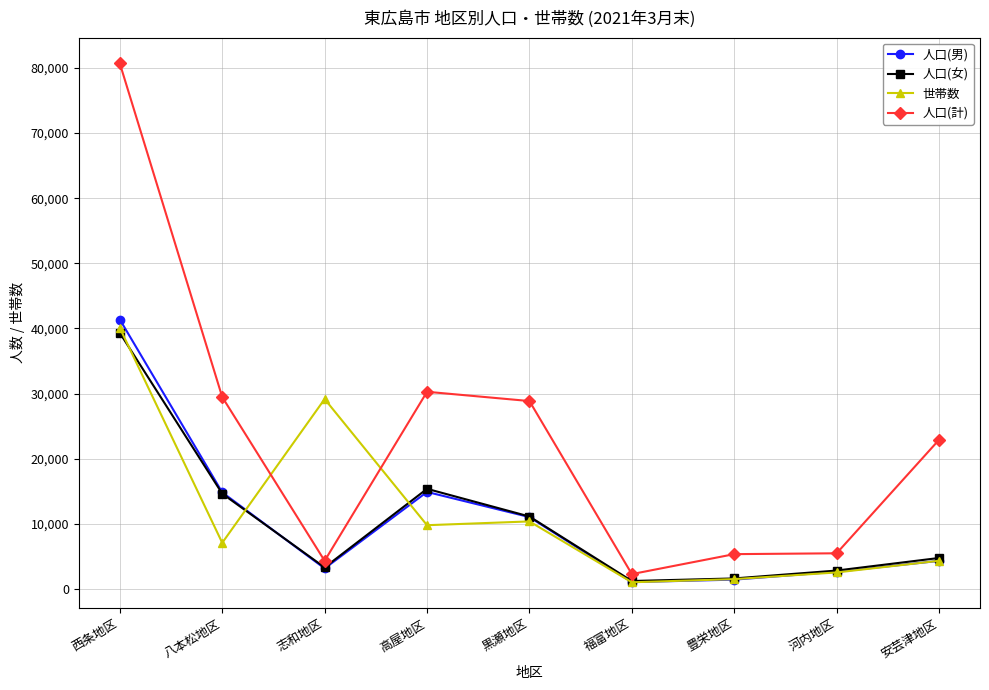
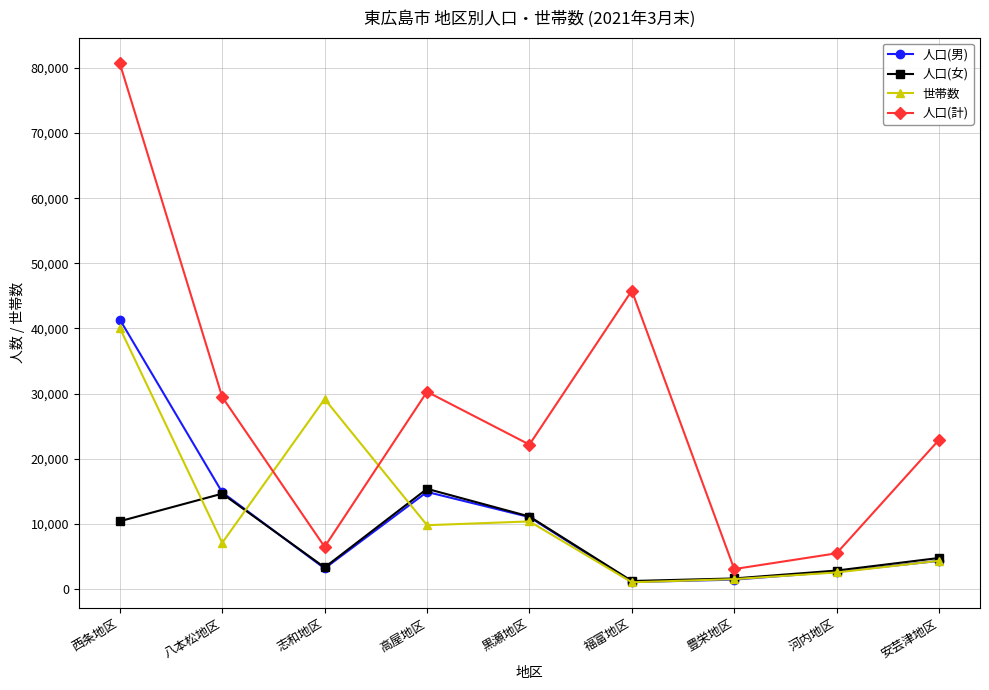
  {
    "人口(男)": {
      "西条地区": "41,000",
      "高屋地区": "15,000"
    },
    "人口(女)": {
-     "西条地区": "39,000",
+     "西条地区": "10,000",
      "高屋地区": "15,000",
      "安芸津地区": "5,000"
    },
    "世帯数": {
      "西条地区": "40,000",
      "八本松地区": "7,000",
      "志和地区": "29,000",
      "高屋地区": "10,000",
      "黒瀬地区": "10,000"
    },
    "人口(計)": {
      "西条地区": "81,000",
      "八本松地区": "29,000",
-     "志和地区": "4,000",
+     "志和地区": "6,000",
      "高屋地区": "30,000",
-     "黒瀬地区": "29,000",
-     "福富地区": "2,000",
-     "豊栄地区": "5,000",
+     "黒瀬地区": "22,000",
+     "福富地区": "46,000",
+     "豊栄地区": "3,000",
      "河内地区": "5,000",
      "安芸津地区": "23,000"
    }
  }
